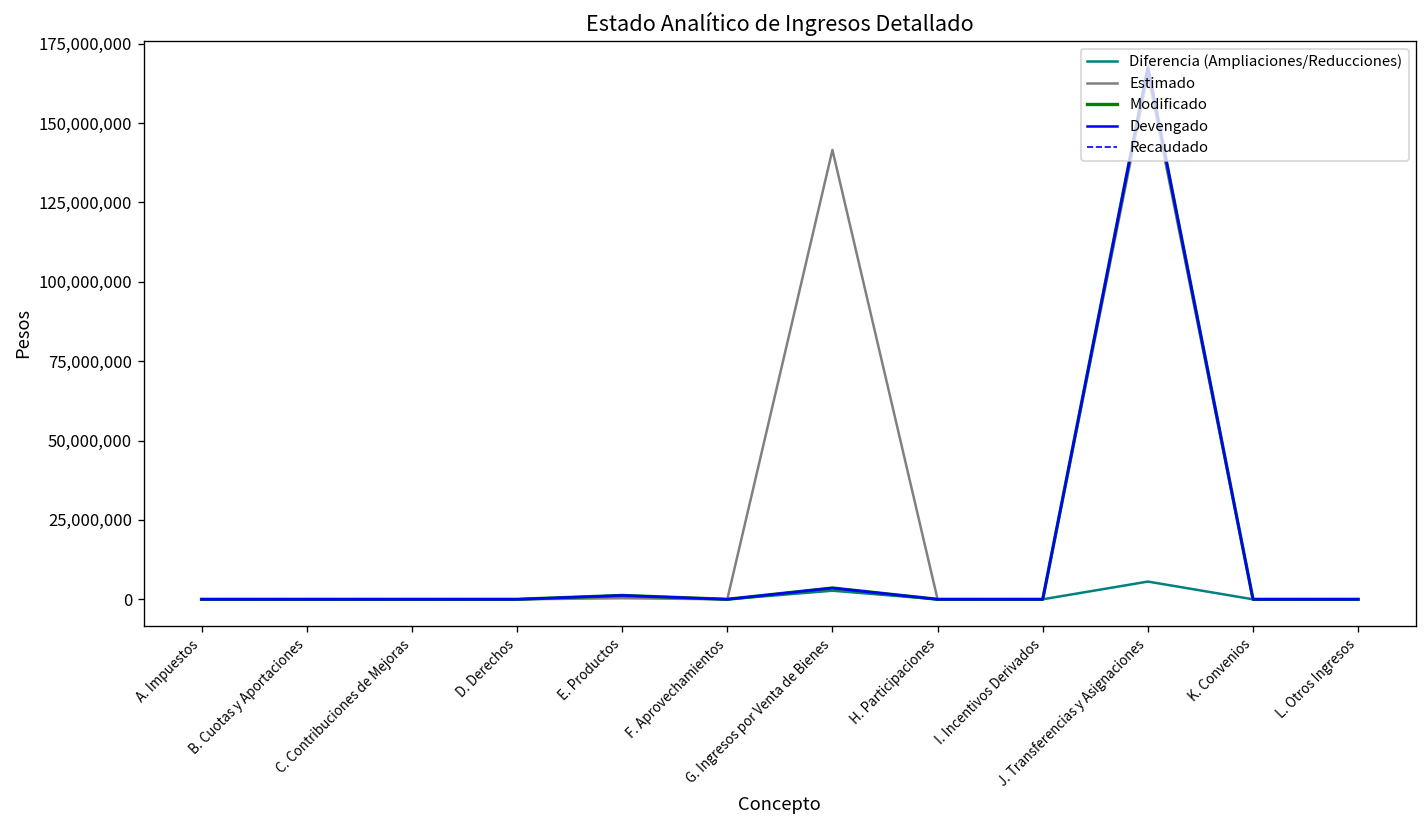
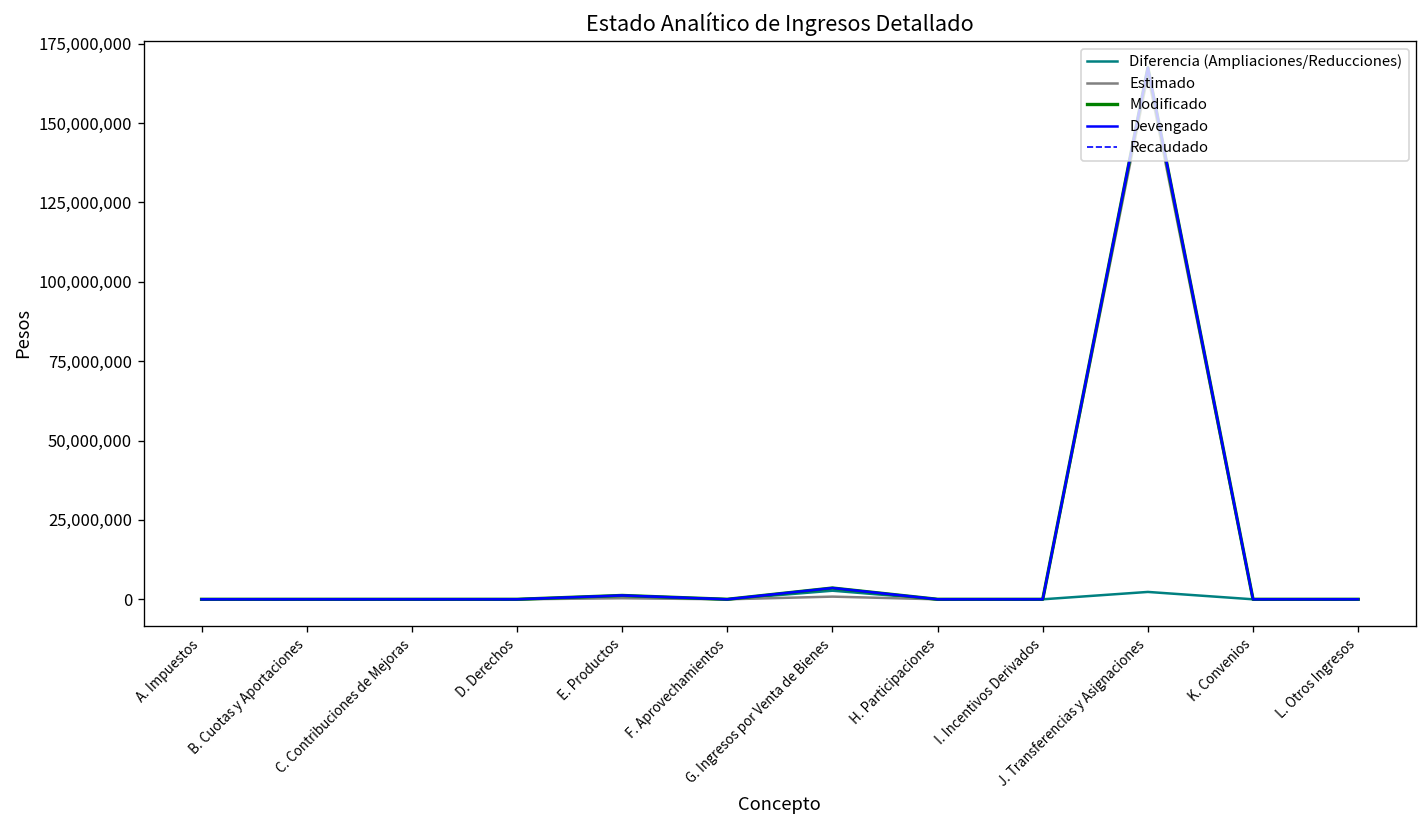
  {
    "Diferencia (Ampliaciones/Reducciones)": {
-     "J. Transferencias y Asignaciones": "6,000,000"
+     "J. Transferencias y Asignaciones": "2,000,000"
    },
    "Estimado": {
-     "G. Ingresos por Venta de Bienes": "142,000,000"
+     "G. Ingresos por Venta de Bienes": "1,000,000"
    }
  }
